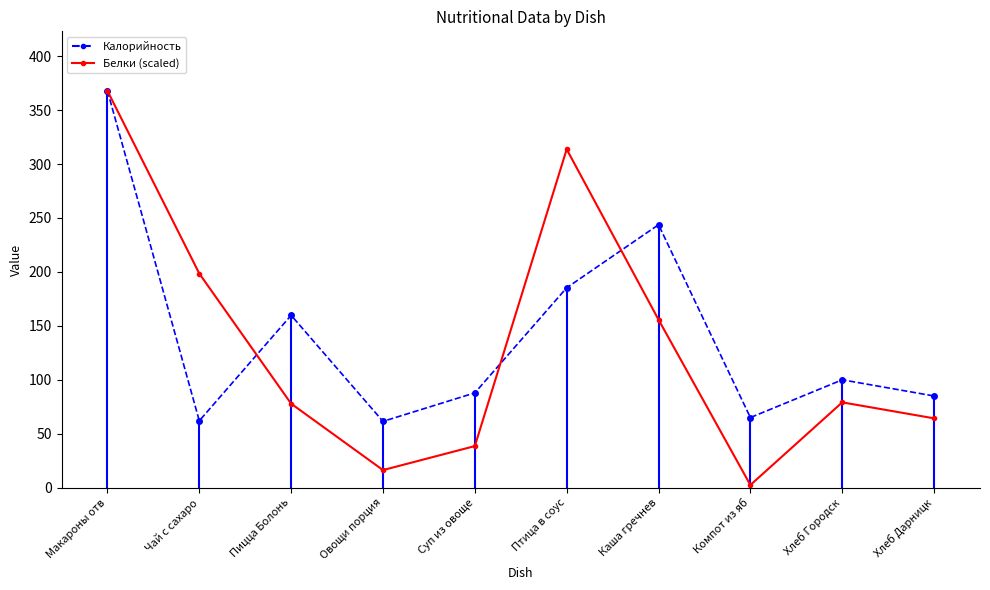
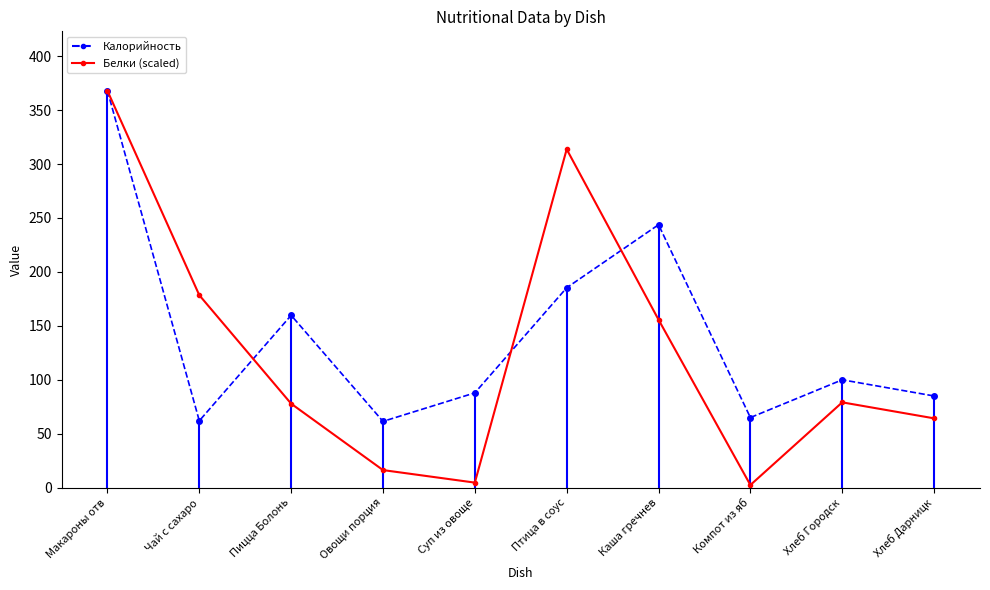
  {
    "Белки (scaled)": {
-     "Чай с сахаро": 198,
+     "Чай с сахаро": 178,
      "Пицца Болонь": 78,
      "Овощи порция": 16,
-     "Суп из овоще": 39,
+     "Суп из овоще": 5,
      "Птица в соус": 314,
      "Каша гречнев": 156,
      "Компот из яб": 2,
      "Хлеб Городск": 79,
      "Хлеб Дарницк": 64
    }
  }
